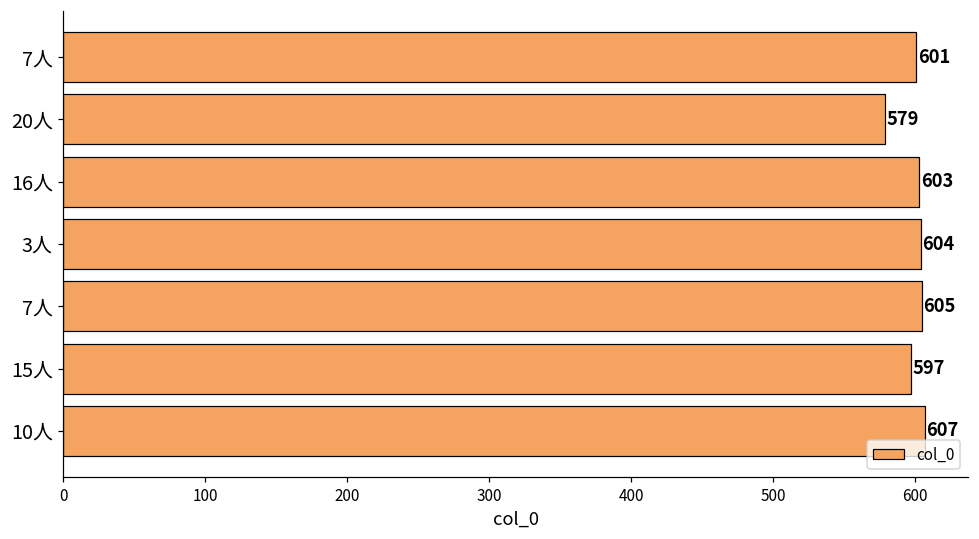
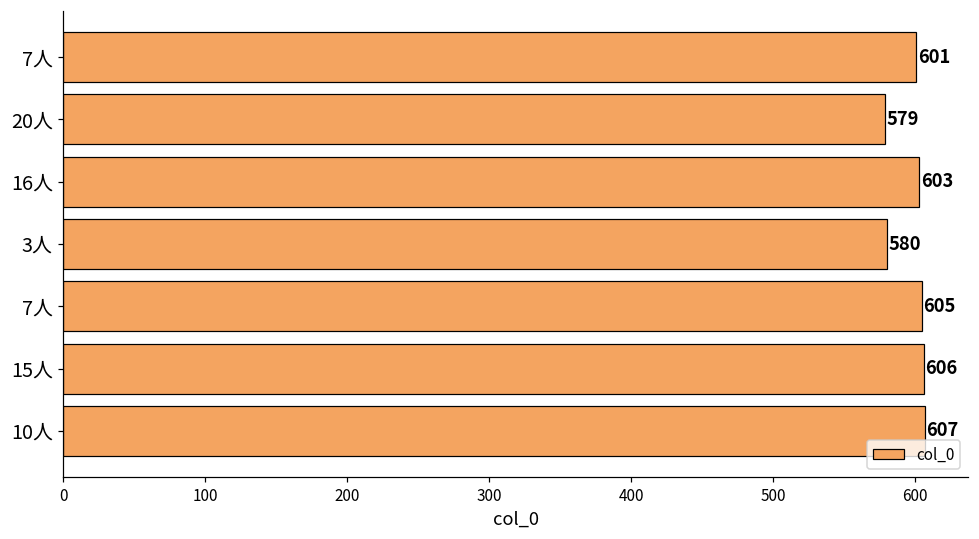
  {
    "20人": 579,
    "16人": 603,
-   "3人": 604,
-   "15人": 597,
+   "3人": 580,
+   "15人": 606,
    "10人": 607
  }
